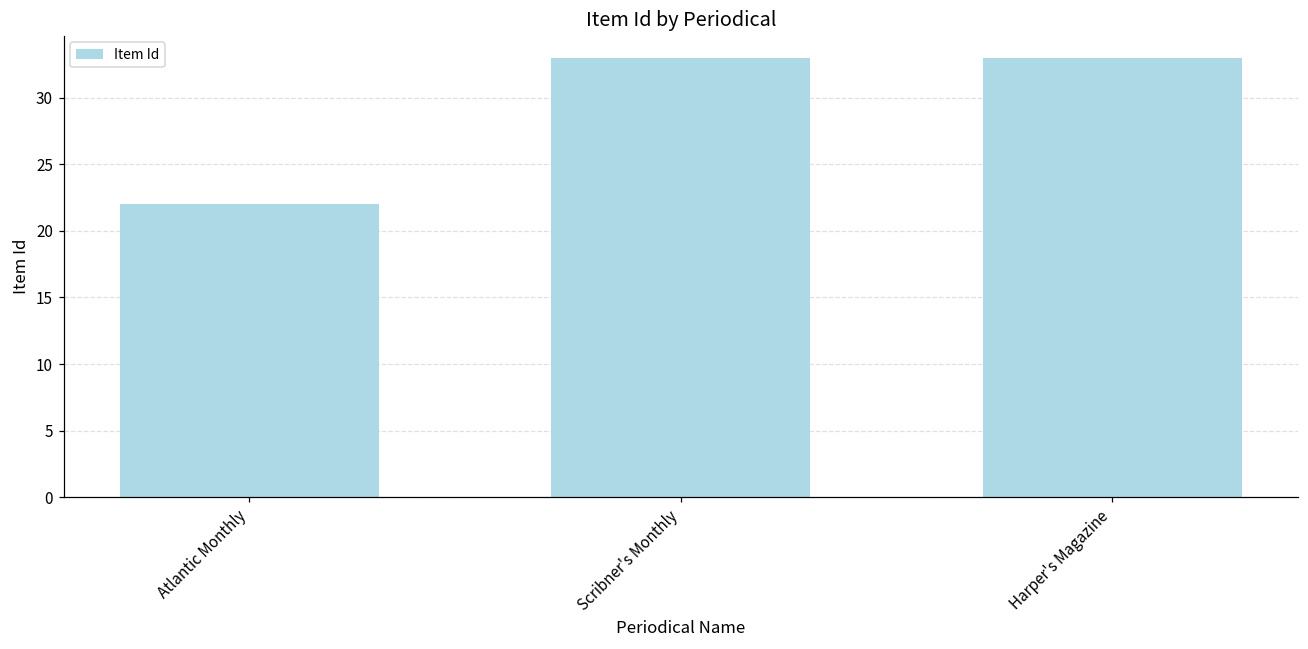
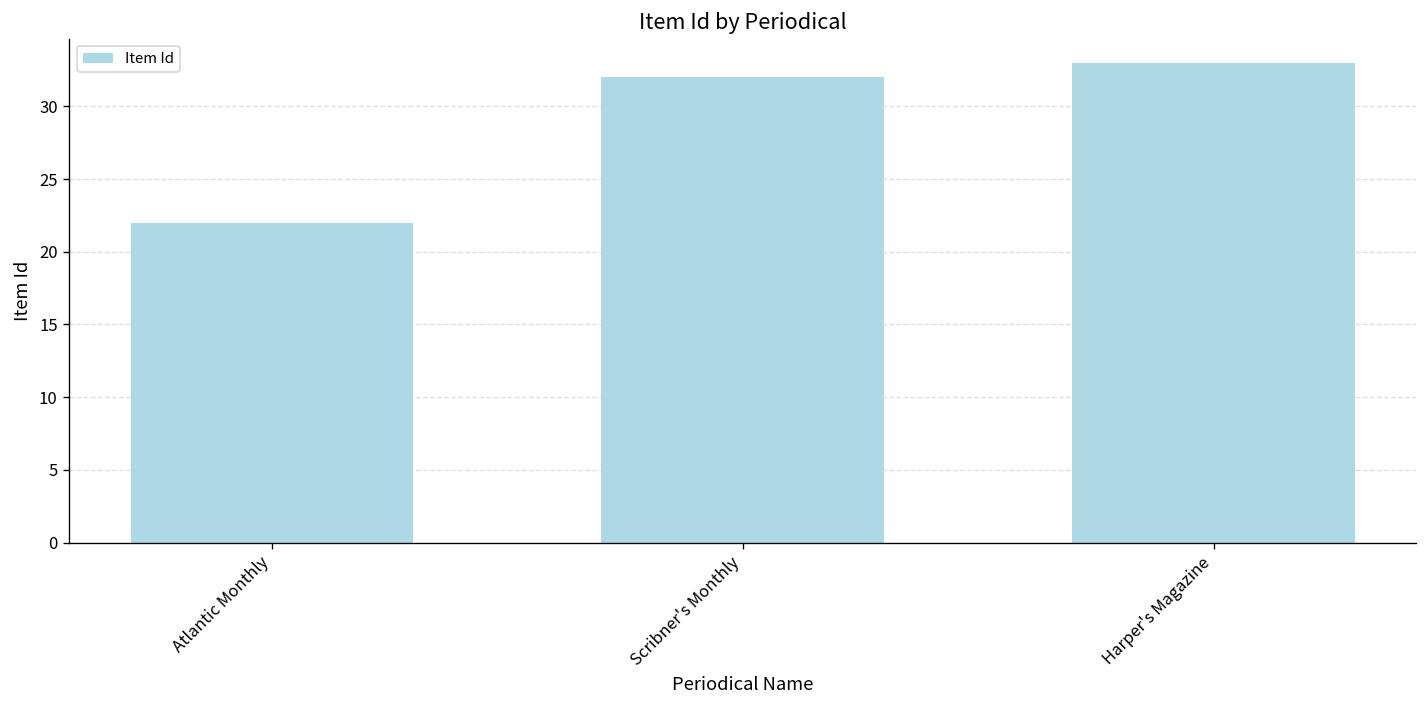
  {
    "Atlantic Monthly": 22,
-   "Scribner's Monthly": 33,
+   "Scribner's Monthly": 32,
    "Harper's Magazine": 33
  }
